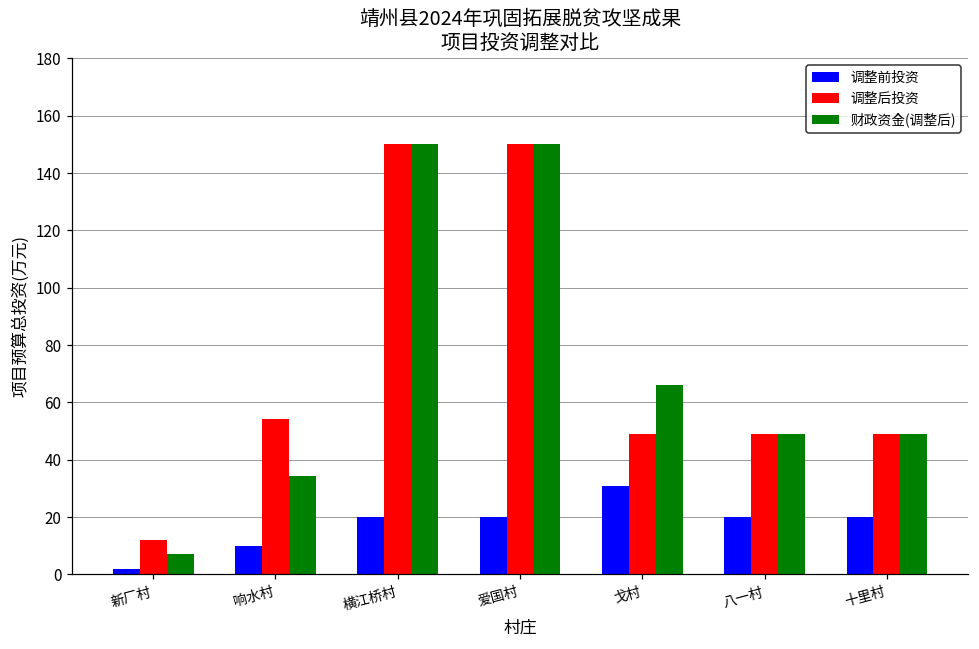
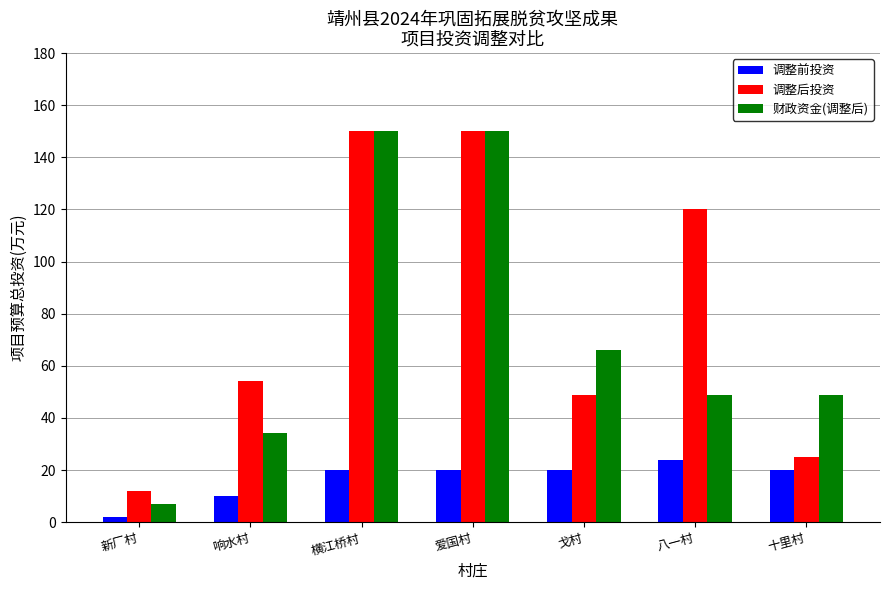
  {
    "调整前投资": {
      "新厂村": 2,
      "响水村": 10,
      "横江桥村": 20,
      "爱国村": 20,
-     "戈村": 31,
-     "八一村": 20,
+     "戈村": 20,
+     "八一村": 24,
      "十里村": 20
    },
    "调整后投资": {
      "新厂村": 12,
      "响水村": 54,
      "横江桥村": 150,
      "爱国村": 150,
      "戈村": 49,
-     "八一村": 49,
-     "十里村": 49
+     "八一村": 120,
+     "十里村": 25
    },
    "财政资金(调整后)": {
      "新厂村": 7,
      "响水村": 34,
      "横江桥村": 150,
      "爱国村": 150,
      "戈村": 66,
      "八一村": 49,
      "十里村": 49
    }
  }
